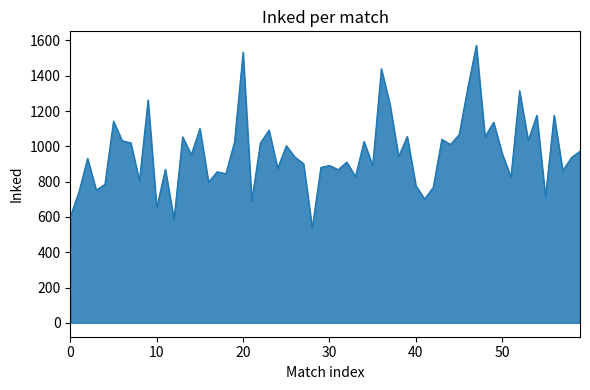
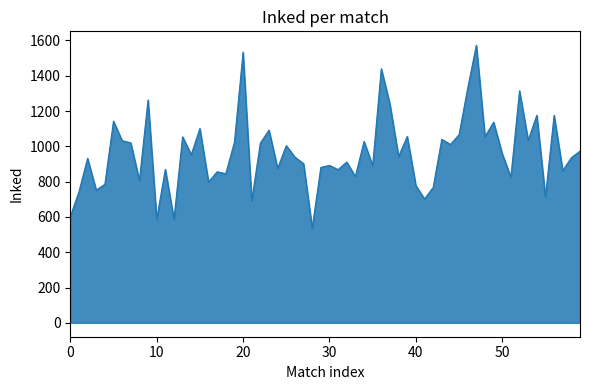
  {
    "0": 600,
-   "10": 650,
+   "10": 590,
    "20": 1530,
    "30": 890,
    "40": 780,
    "50": 960
  }
